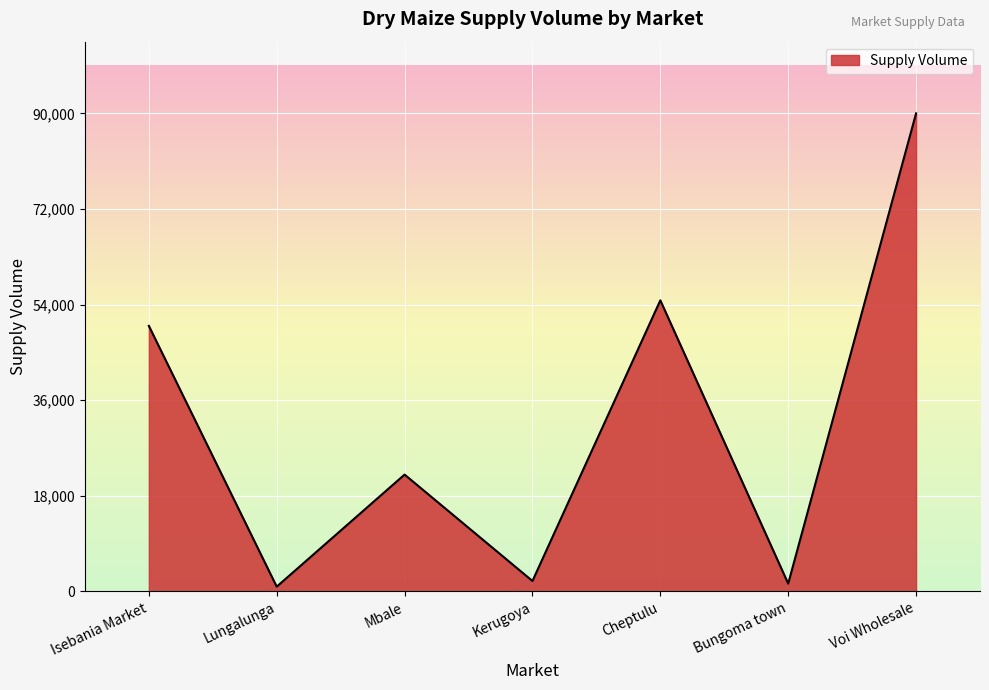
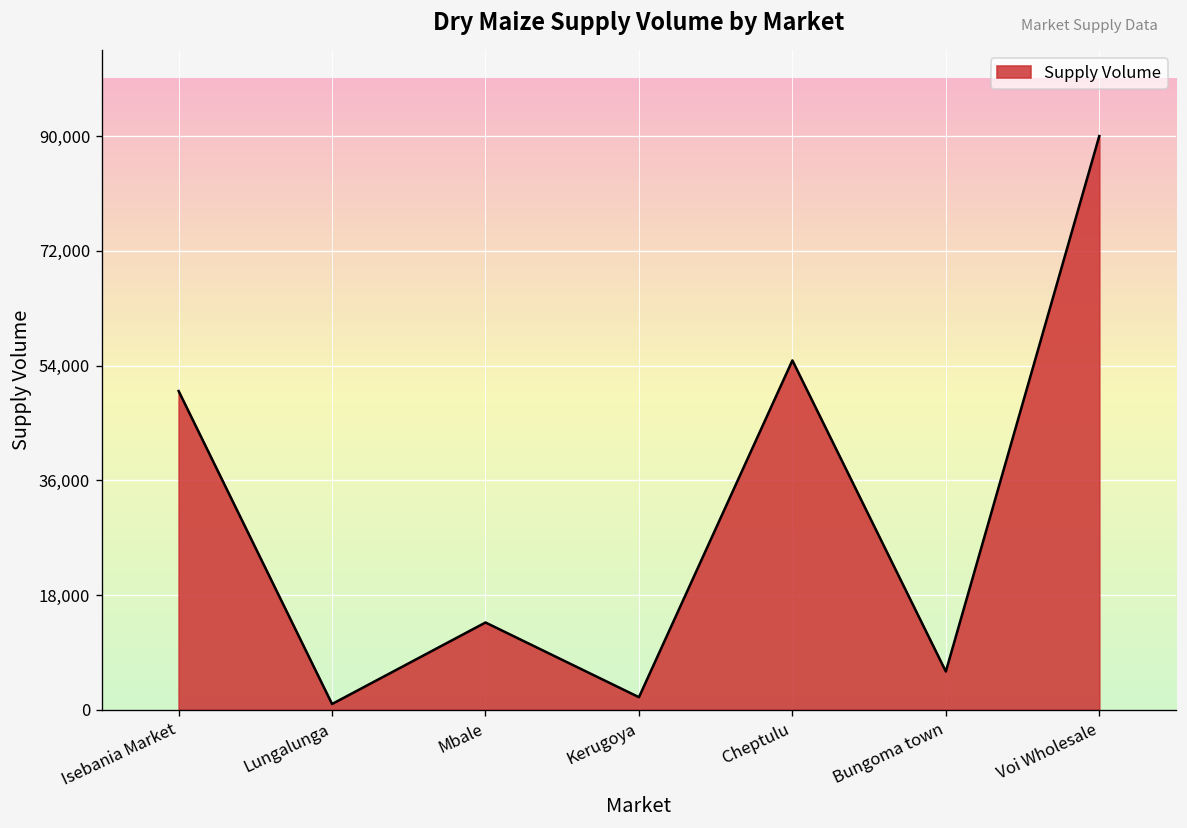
  {
    "Isebania Market": "50,000",
    "Lungalunga": "1,000",
-   "Mbale": "22,000",
+   "Mbale": "14,000",
    "Kerugoya": "2,000",
    "Cheptulu": "55,000",
-   "Bungoma town": "1,000",
+   "Bungoma town": "6,000",
    "Voi Wholesale": "90,000"
  }
